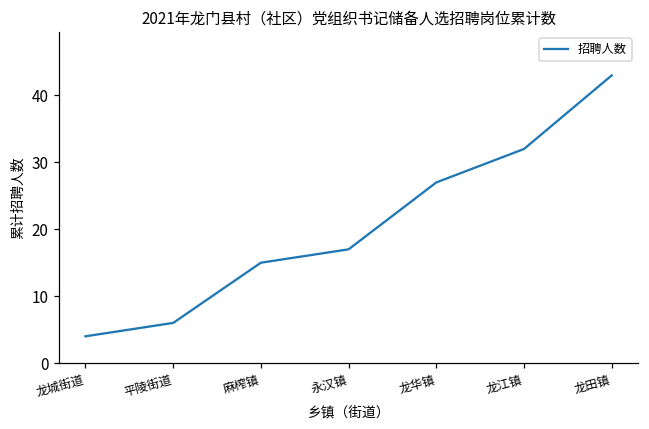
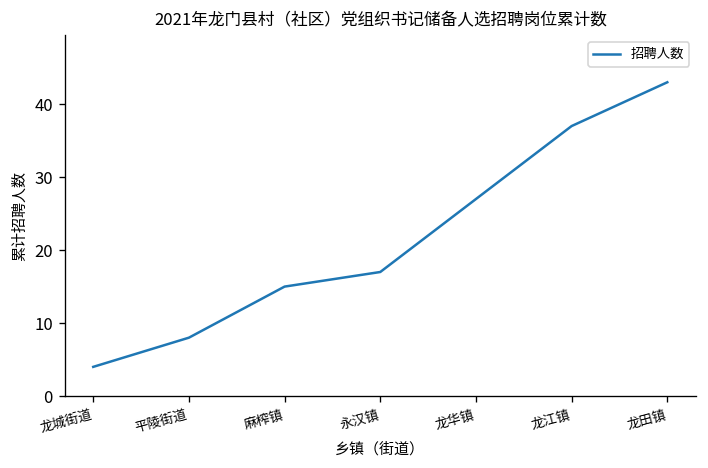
  {
    "龙城街道": 4,
-   "平陵街道": 6,
+   "平陵街道": 8,
    "麻榨镇": 15,
    "永汉镇": 17,
    "龙华镇": 27,
-   "龙江镇": 32,
+   "龙江镇": 37,
    "龙田镇": 43
  }
